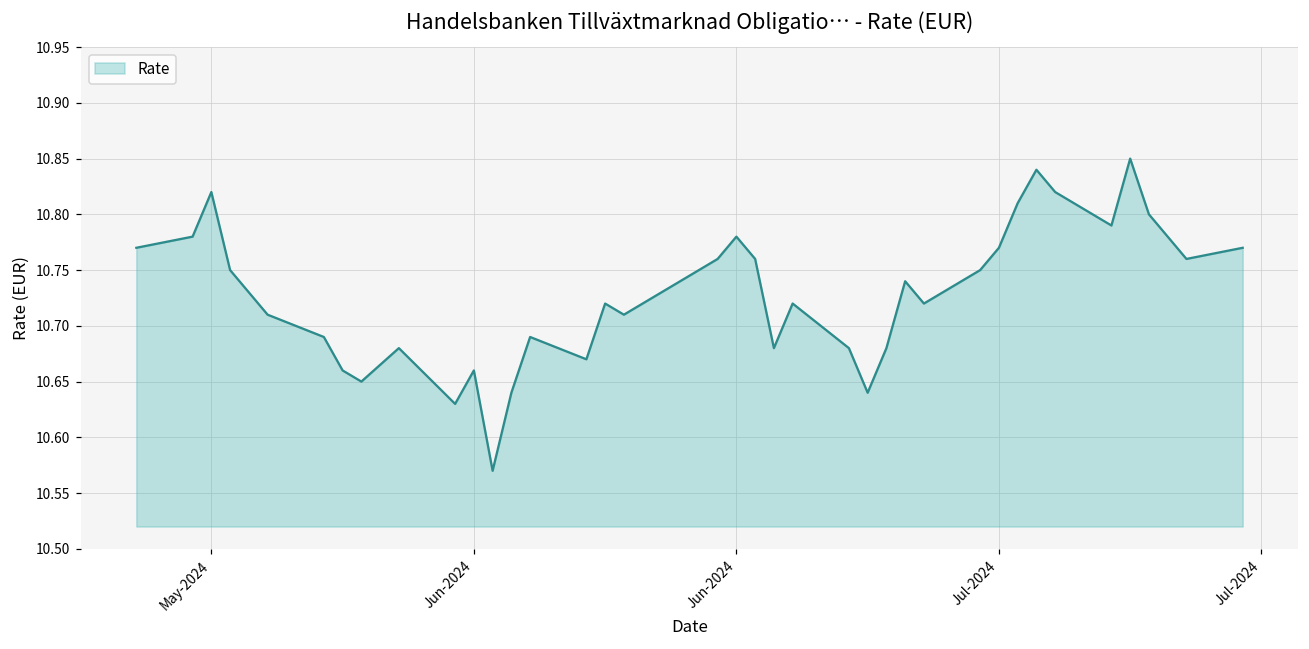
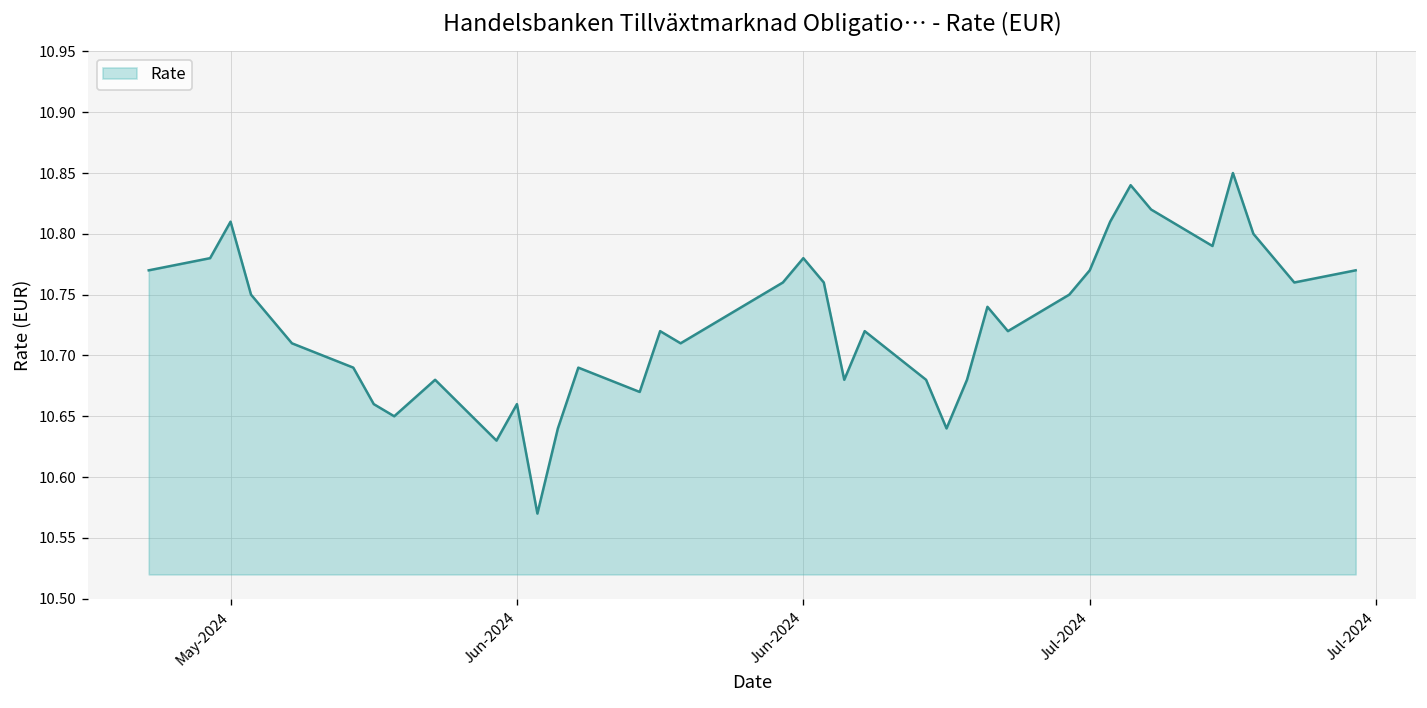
  {
-   "May-2024": 10.82,
+   "May-2024": 10.81,
    "Jul-2024": 10.77
  }
